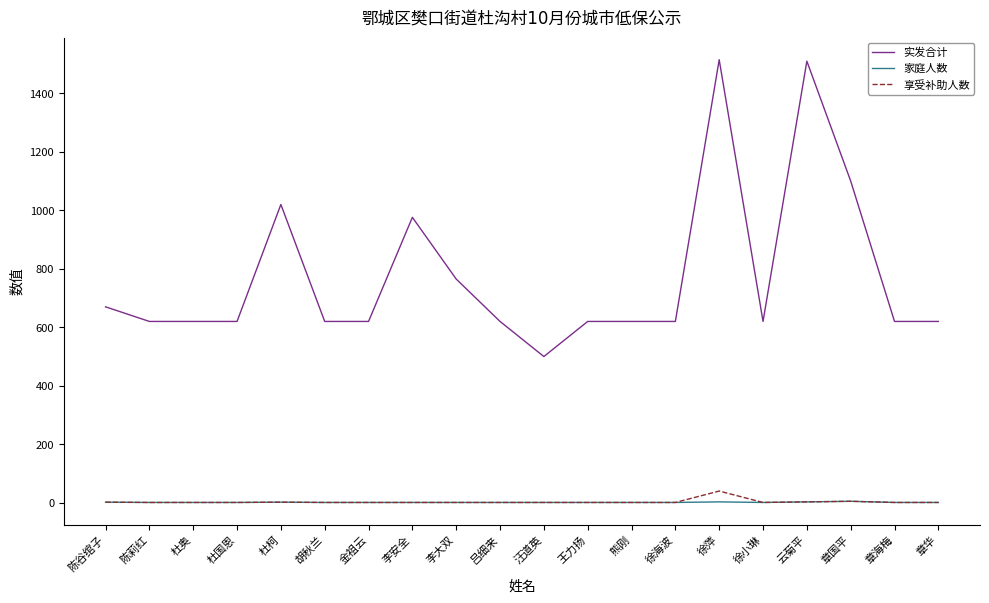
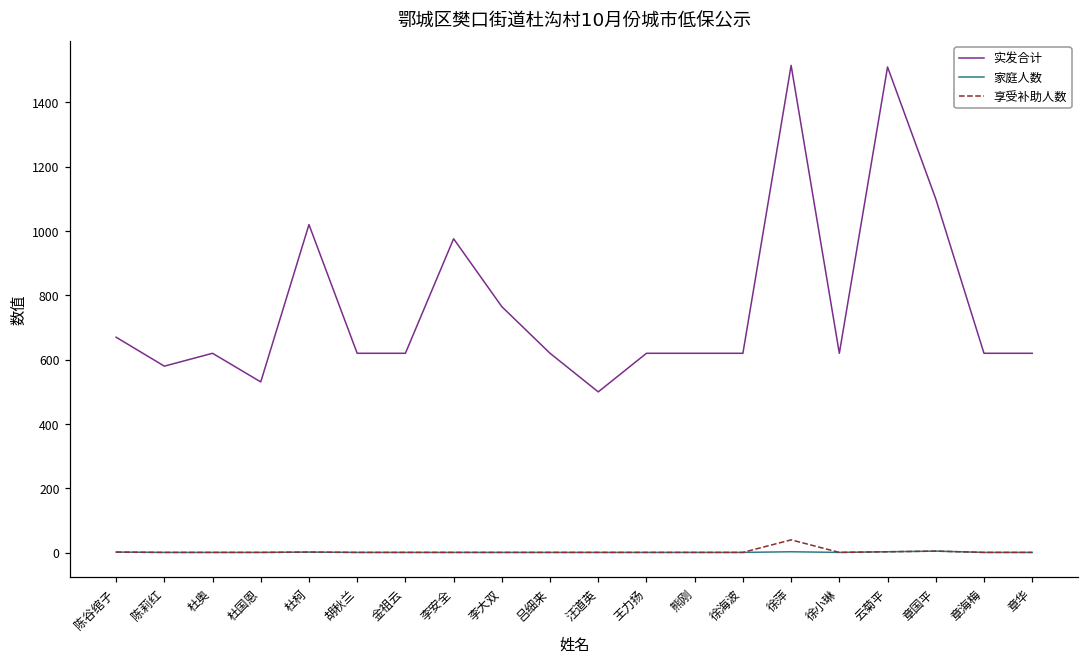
  {
    "实发合计": {
      "陈谷绾子": 670,
-     "陈莉红": 620,
+     "陈莉红": 580,
      "杜奥": 620,
-     "杜国恩": 620,
+     "杜国恩": 530,
      "杜柯": 1020,
      "胡秋兰": 620,
      "金祖云": 620,
      "李安全": 980,
      "李大双": 770,
      "吕细来": 620,
      "汪道英": 500,
      "王力扬": 620,
      "熊刚": 620,
      "徐海波": 620,
      "徐萍": 1520,
      "徐小琳": 620,
      "云菊平": 1510,
      "章国平": 1100,
      "章海梅": 620,
      "章华": 620
    },
    "家庭人数": {
      "徐萍": 0
    },
    "享受补助人数": {
      "徐萍": 40
    }
  }
